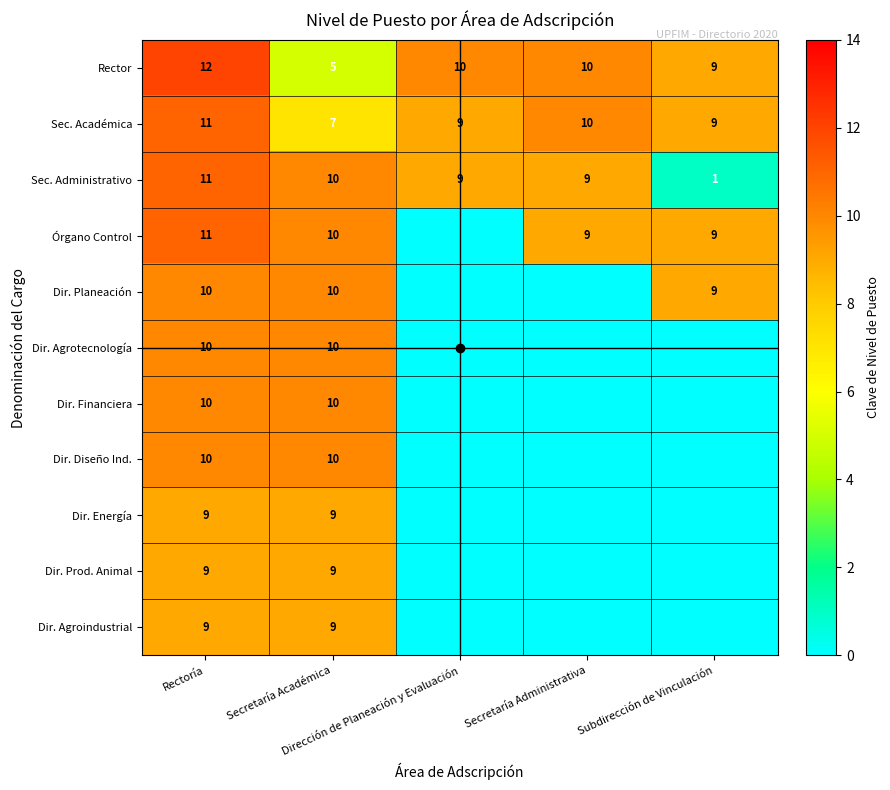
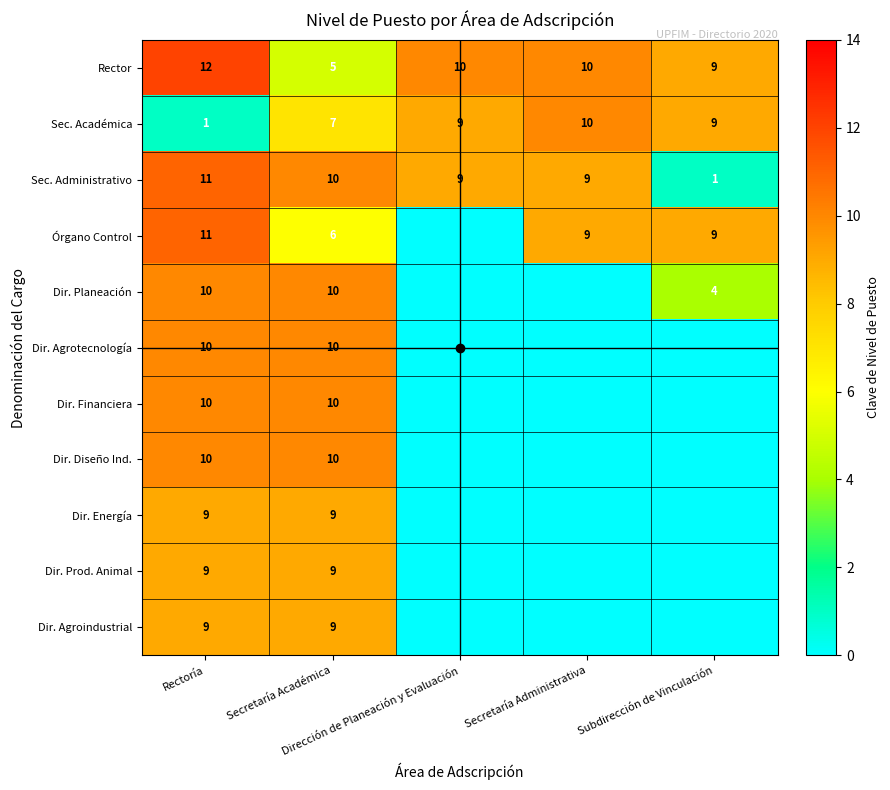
  {
    "Rector": {
      "Rectoría": 12,
      "Secretaría Académica": 5,
      "Dirección de Planeación y Evaluación": 10,
      "Secretaría Administrativa": 10,
      "Subdirección de Vinculación": 9
    },
    "Sec. Académica": {
-     "Rectoría": 11,
+     "Rectoría": 1,
      "Secretaría Académica": 7,
      "Dirección de Planeación y Evaluación": 9,
      "Secretaría Administrativa": 10,
      "Subdirección de Vinculación": 9
    },
    "Sec. Administrativo": {
      "Rectoría": 11,
      "Secretaría Académica": 10,
      "Dirección de Planeación y Evaluación": 9,
      "Secretaría Administrativa": 9,
      "Subdirección de Vinculación": 1
    },
    "Órgano Control": {
      "Rectoría": 11,
-     "Secretaría Académica": 10,
+     "Secretaría Académica": 6,
      "Secretaría Administrativa": 9,
      "Subdirección de Vinculación": 9
    },
    "Dir. Planeación": {
      "Rectoría": 10,
      "Secretaría Académica": 10,
-     "Subdirección de Vinculación": 9
+     "Subdirección de Vinculación": 4
    },
    "Dir. Agrotecnología": {
      "Rectoría": 10,
      "Secretaría Académica": 10
    },
    "Dir. Financiera": {
      "Rectoría": 10,
      "Secretaría Académica": 10
    },
    "Dir. Diseño Ind.": {
      "Rectoría": 10,
      "Secretaría Académica": 10
    },
    "Dir. Energía": {
      "Rectoría": 9,
      "Secretaría Académica": 9
    },
    "Dir. Prod. Animal": {
      "Rectoría": 9,
      "Secretaría Académica": 9
    },
    "Dir. Agroindustrial": {
      "Rectoría": 9,
      "Secretaría Académica": 9
    }
  }
